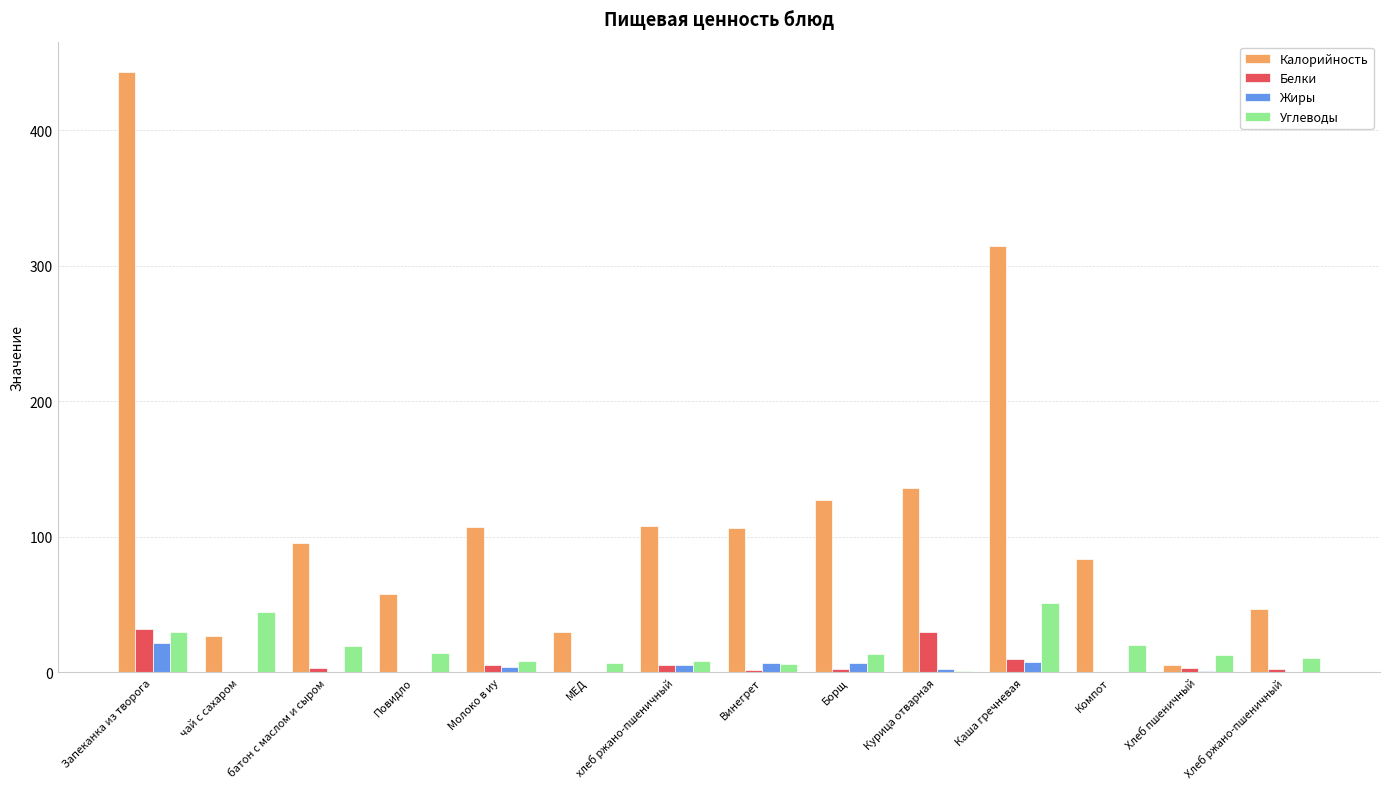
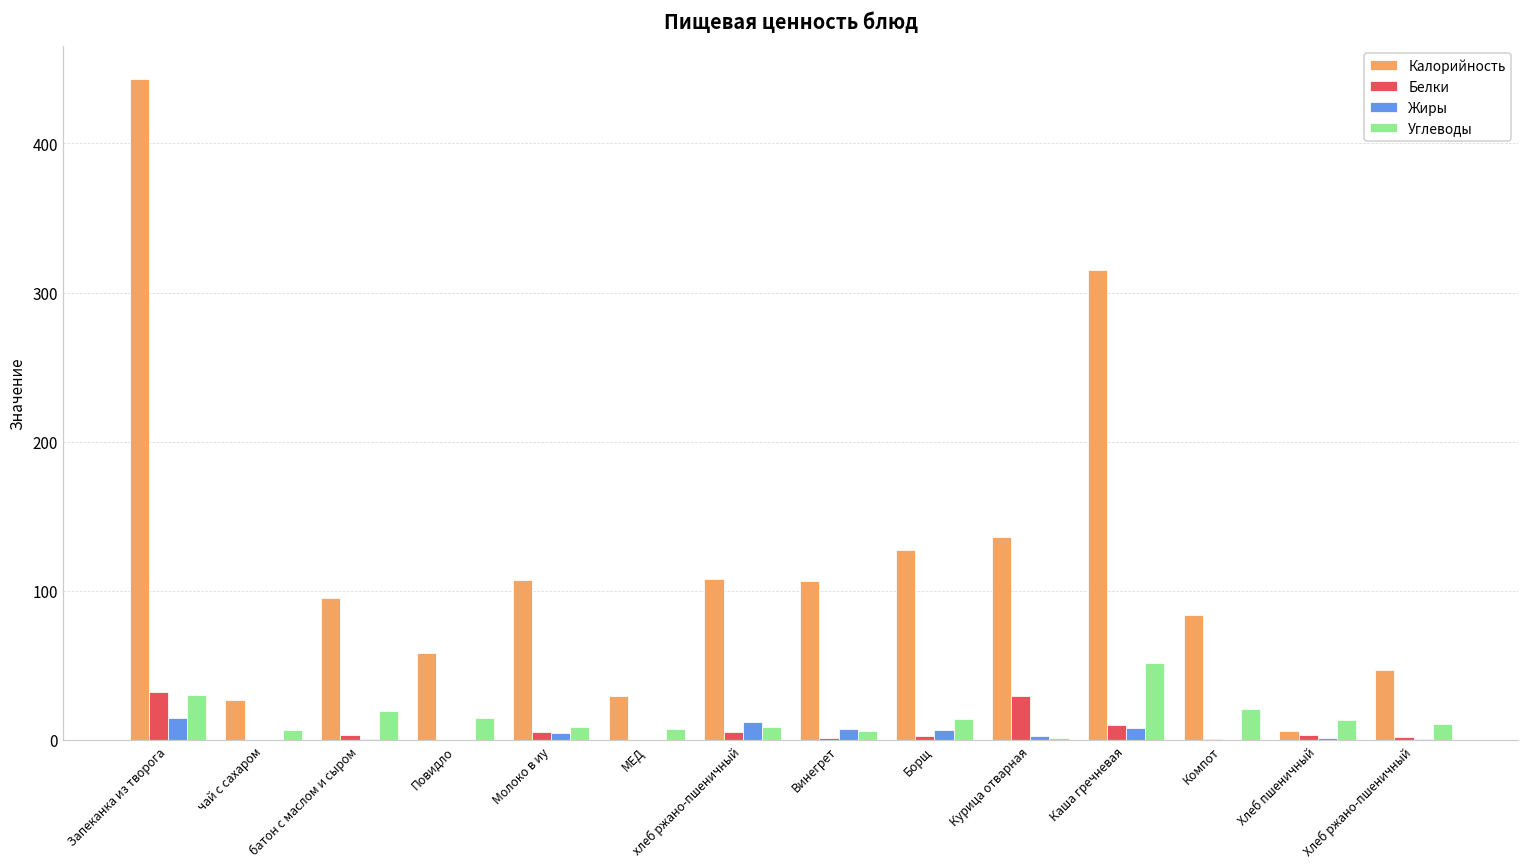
  {
    "Калорийность": {
      "Запеканка из творога": 443,
      "чай с сахаром": 27,
      "батон с маслом и сыром": 95,
      "Повидло": 58,
      "Молоко в иу": 107,
      "МЕД": 30,
      "хлеб ржано-пшеничный": 108,
      "Винегрет": 107,
      "Борщ": 127,
      "Курица отварная": 136,
      "Каша гречневая": 315,
      "Компот": 84,
      "Хлеб пшеничный": 6,
      "Хлеб ржано-пшеничный": 47
    },
    "Белки": {
      "Запеканка из творога": 32,
      "батон с маслом и сыром": 3,
      "Молоко в иу": 5,
      "хлеб ржано-пшеничный": 5,
      "Борщ": 3,
      "Курица отварная": 30,
      "Каша гречневая": 10,
      "Хлеб пшеничный": 3,
      "Хлеб ржано-пшеничный": 2
    },
    "Жиры": {
-     "Запеканка из творога": 22,
+     "Запеканка из творога": 14,
      "чай с сахаром": 0,
      "Повидло": 0,
      "Молоко в иу": 4,
      "МЕД": 0,
-     "хлеб ржано-пшеничный": 6,
+     "хлеб ржано-пшеничный": 12,
      "Винегрет": 7,
      "Борщ": 7,
      "Курица отварная": 2,
      "Каша гречневая": 8,
      "Компот": 0
    },
    "Углеводы": {
      "Запеканка из творога": 30,
-     "чай с сахаром": 45,
+     "чай с сахаром": 7,
      "батон с маслом и сыром": 20,
      "Повидло": 14,
      "Молоко в иу": 9,
      "МЕД": 7,
      "хлеб ржано-пшеничный": 9,
      "Винегрет": 6,
      "Борщ": 14,
      "Каша гречневая": 51,
      "Компот": 20,
      "Хлеб пшеничный": 13,
      "Хлеб ржано-пшеничный": 11
    }
  }
